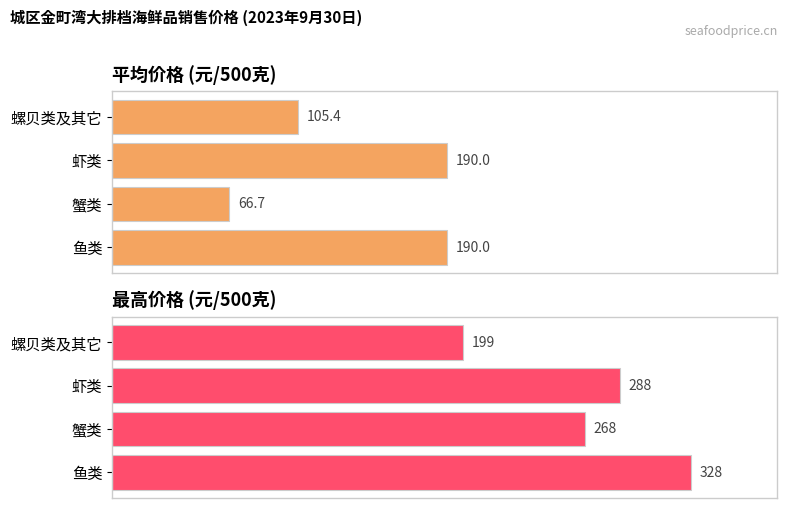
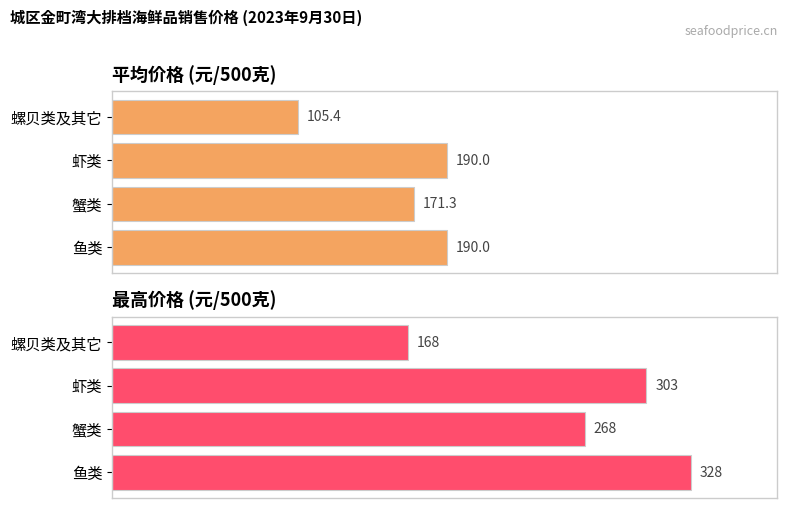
  {
    "平均价格 (元/500克)": {
      "螺贝类及其它": 105.4,
      "虾类": 190.0,
-     "蟹类": 66.7,
+     "蟹类": 171.3,
      "鱼类": 190.0
    },
    "最高价格 (元/500克)": {
-     "螺贝类及其它": 199,
-     "虾类": 288,
+     "螺贝类及其它": 168,
+     "虾类": 303,
      "蟹类": 268,
      "鱼类": 328
    }
  }
